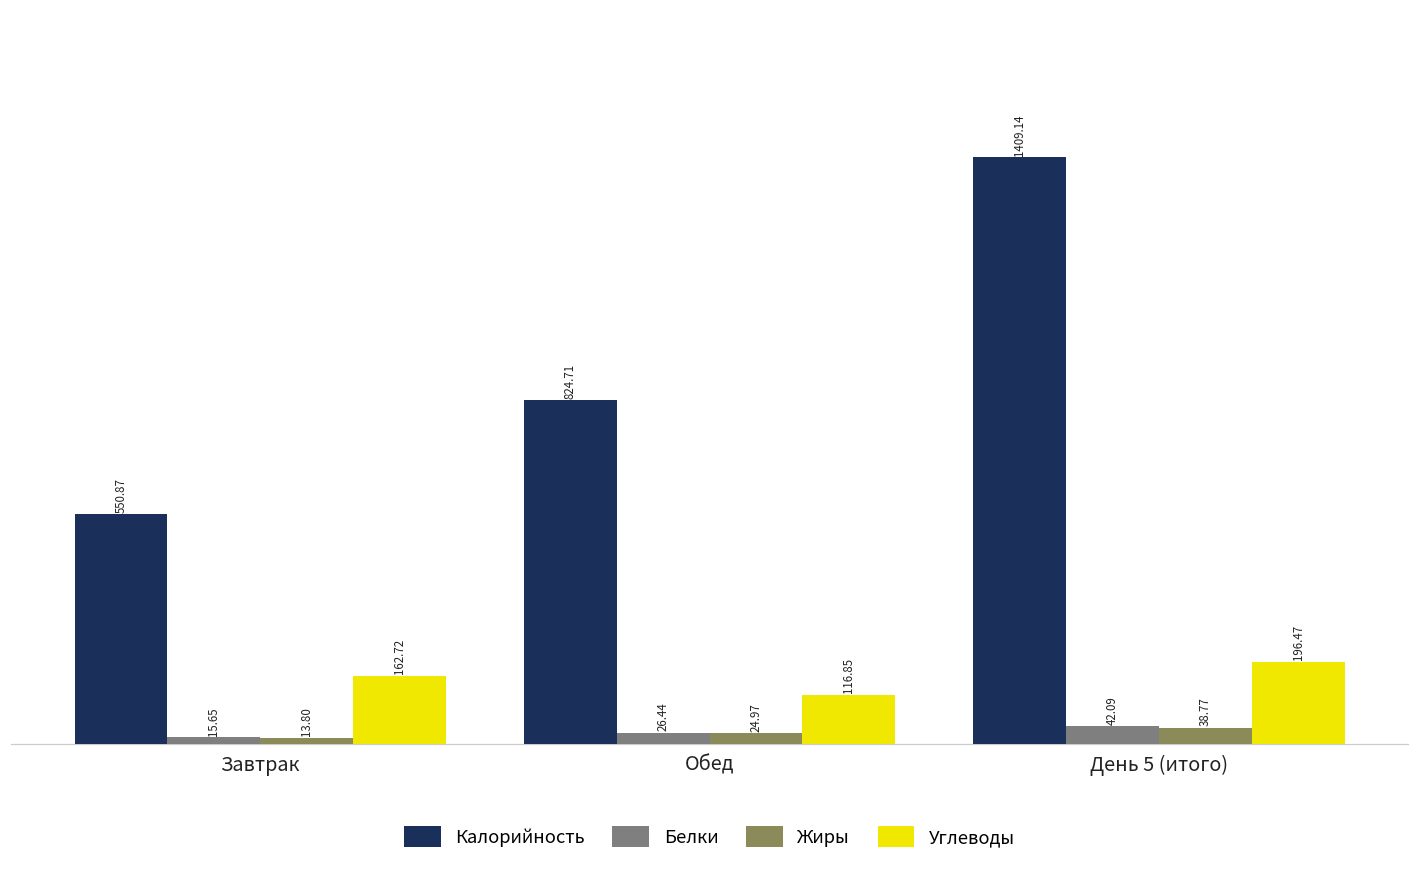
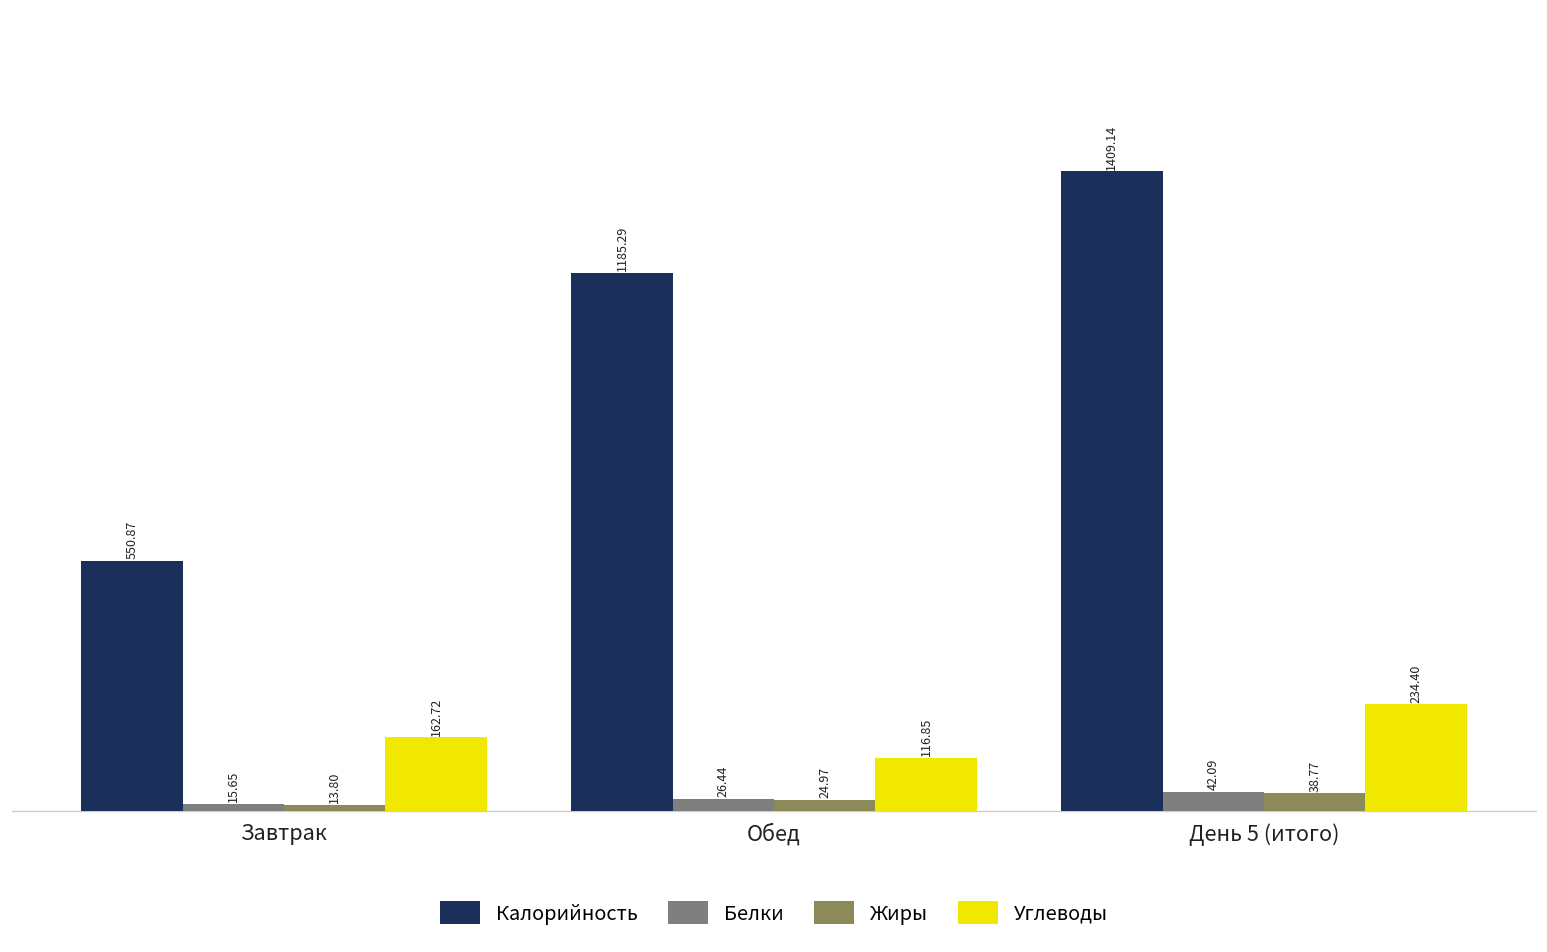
  {
    "Калорийность": {
      "Завтрак": 550.87,
-     "Обед": 824.71,
+     "Обед": 1185.29,
      "День 5 (итого)": 1409.14
    },
    "Углеводы": {
      "Завтрак": 162.72,
      "Обед": 116.85,
-     "День 5 (итого)": 196.47
+     "День 5 (итого)": 234.40
    }
  }
